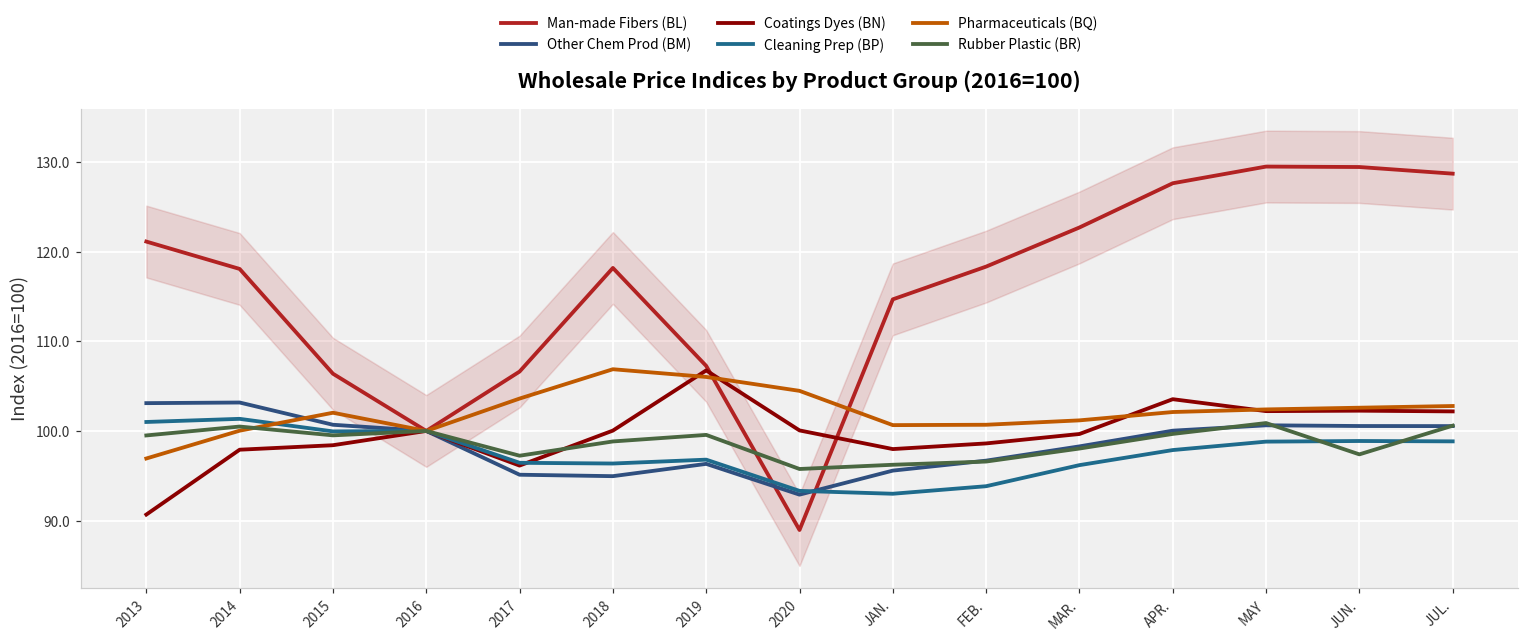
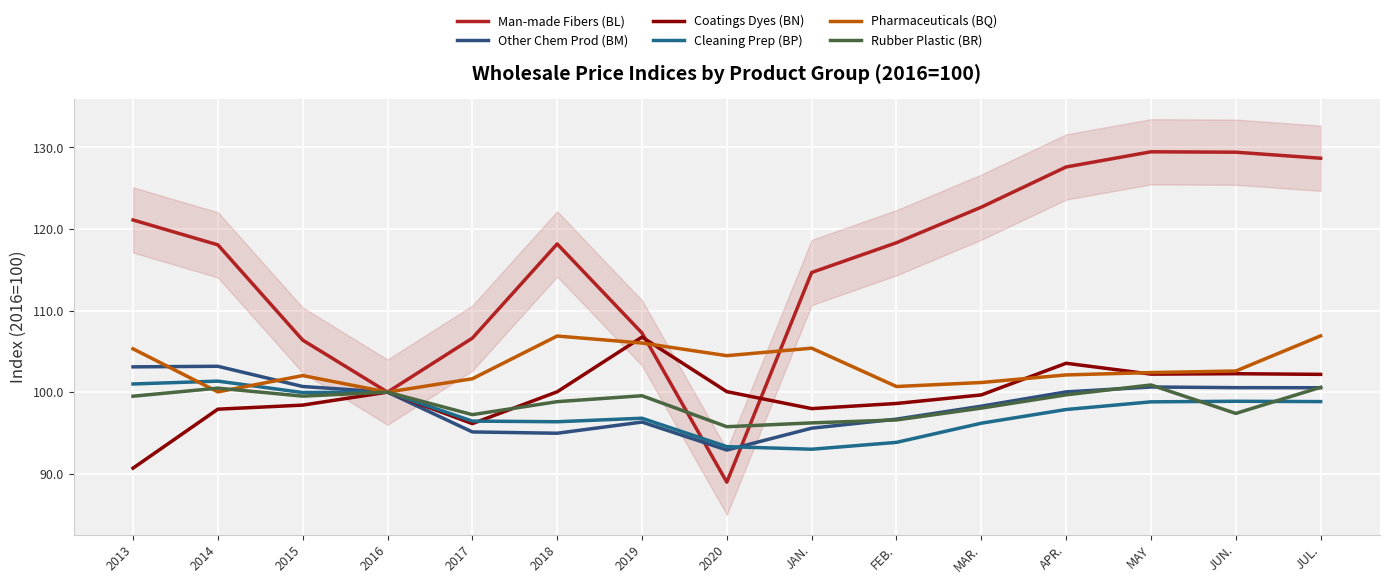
  {
    "Coatings Dyes (BN)": {
      "2013": 91,
      "2014": 98,
      "2015": 98,
      "2018": 100,
      "2019": 107,
      "2020": 100,
      "JAN.": 98,
      "FEB.": 99,
      "MAR.": 100,
      "APR.": 104,
      "JUN.": 102,
      "JUL.": 102
    },
    "Pharmaceuticals (BQ)": {
-     "2013": 97,
+     "2013": 105,
      "2014": 100,
      "2015": 102,
-     "2017": 104,
+     "2017": 102,
      "2018": 107,
      "2019": 106,
      "2020": 104,
-     "JAN.": 101,
+     "JAN.": 105,
      "FEB.": 101,
      "MAR.": 101,
      "APR.": 102,
      "JUN.": 103,
-     "JUL.": 103
+     "JUL.": 107
    },
    "Rubber Plastic (BR)": {
      "2013": 100,
      "2014": 100,
      "2015": 100,
      "2017": 97,
      "2018": 99,
      "2019": 100,
      "2020": 96,
      "JAN.": 96,
      "APR.": 100,
      "JUN.": 97
    }
  }
